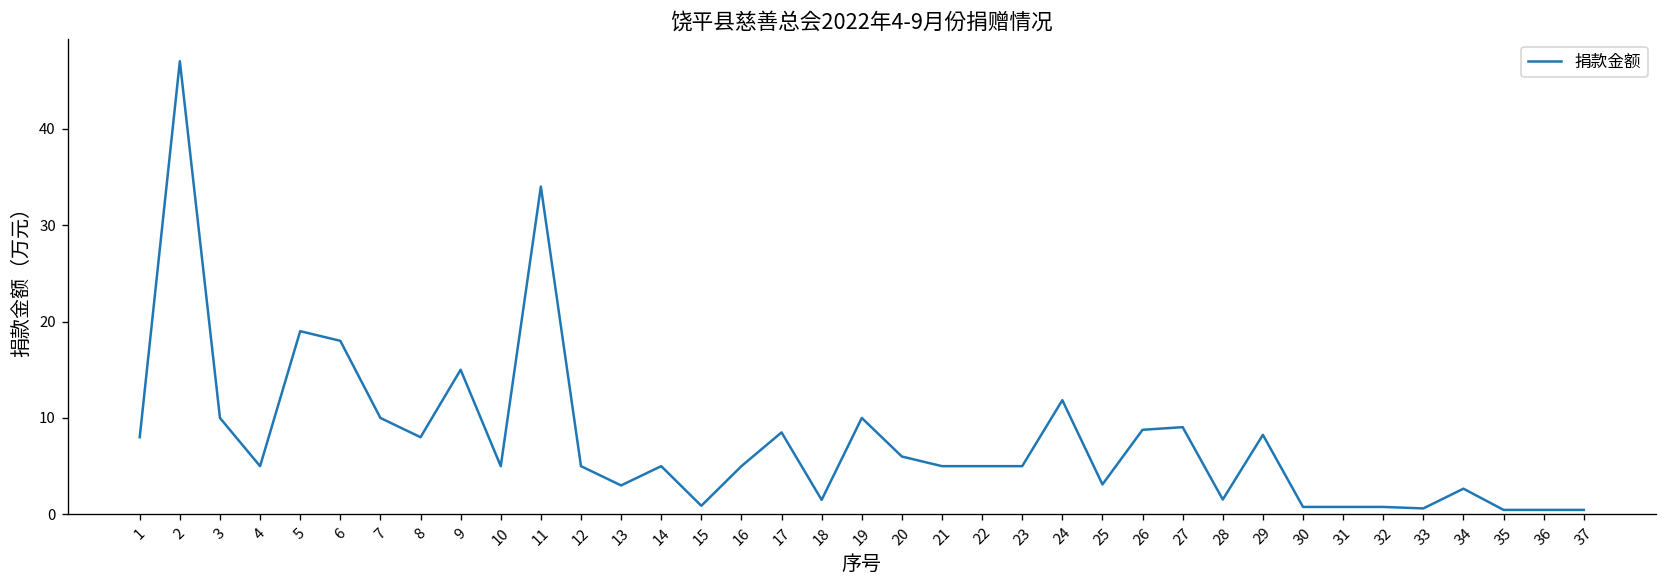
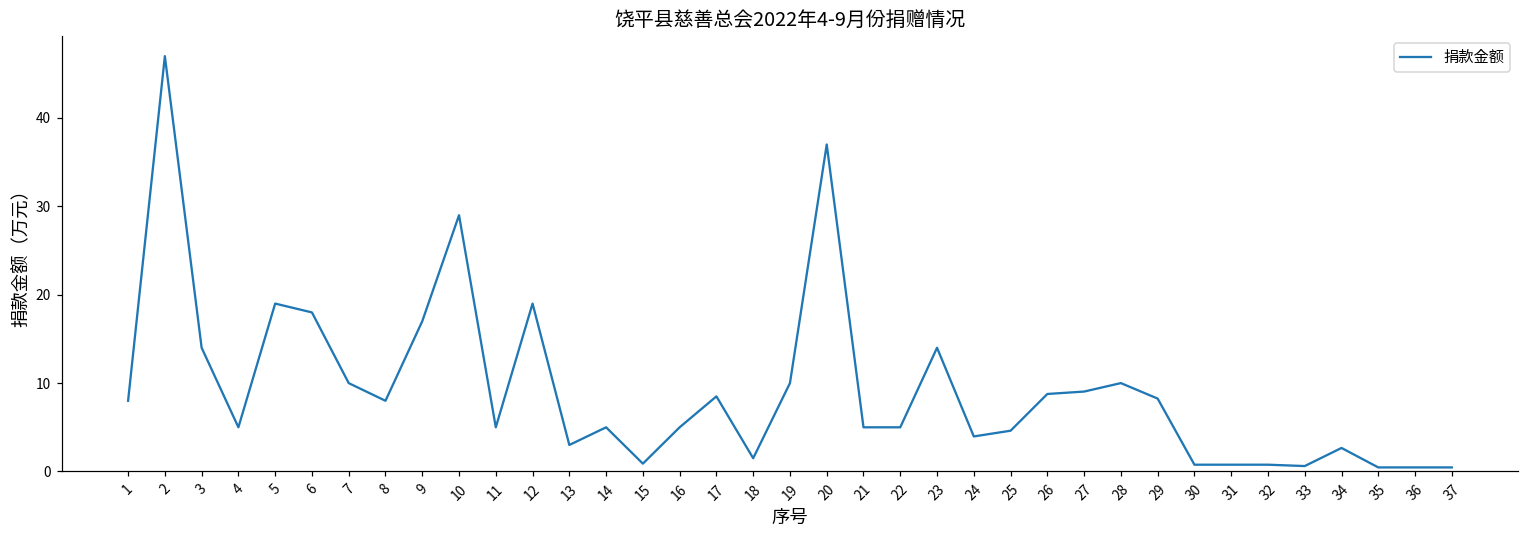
  {
    "1": 8,
    "2": 47,
-   "3": 10,
+   "3": 14,
    "4": 5,
    "5": 19,
    "6": 18,
    "7": 10,
    "8": 8,
-   "9": 15,
-   "10": 5,
-   "11": 34,
-   "12": 5,
+   "9": 17,
+   "10": 29,
+   "11": 5,
+   "12": 19,
    "13": 3,
    "14": 5,
    "15": 1,
    "16": 5,
    "17": 9,
    "18": 2,
    "19": 10,
-   "20": 6,
+   "20": 37,
    "21": 5,
    "22": 5,
-   "23": 5,
-   "24": 12,
-   "25": 3,
+   "23": 14,
+   "24": 4,
+   "25": 5,
    "26": 9,
    "27": 9,
-   "28": 2,
+   "28": 10,
    "29": 8,
    "30": 1,
    "31": 1,
    "32": 1,
    "33": 1,
    "34": 3,
    "35": 0,
    "36": 0,
    "37": 0
  }
